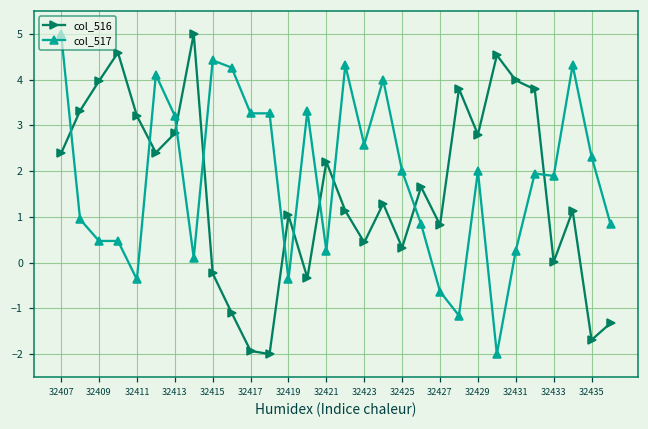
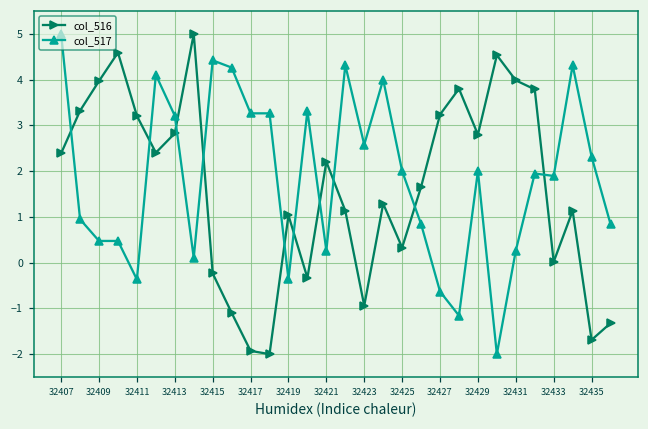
  {
    "col_516": {
      "32407": 2.4,
      "32409": 4.0,
      "32411": 3.2,
      "32413": 2.8,
      "32415": -0.2,
      "32417": -1.9,
      "32419": 1.0,
      "32421": 2.2,
-     "32423": 0.4,
+     "32423": -0.9,
      "32425": 0.3,
-     "32427": 0.8,
+     "32427": 3.2,
      "32429": 2.8,
      "32431": 4.0,
      "32433": 0.0,
      "32435": -1.7
    },
    "col_517": {
      "32409": 0.5,
      "32411": -0.4,
      "32413": 3.2,
      "32415": 4.4,
      "32417": 3.3,
      "32419": -0.4,
      "32421": 0.3,
      "32423": 2.6,
      "32425": 2.0,
      "32427": -0.6,
      "32429": 2.0,
      "32431": 0.3,
      "32433": 1.9,
      "32435": 2.3
    }
  }
